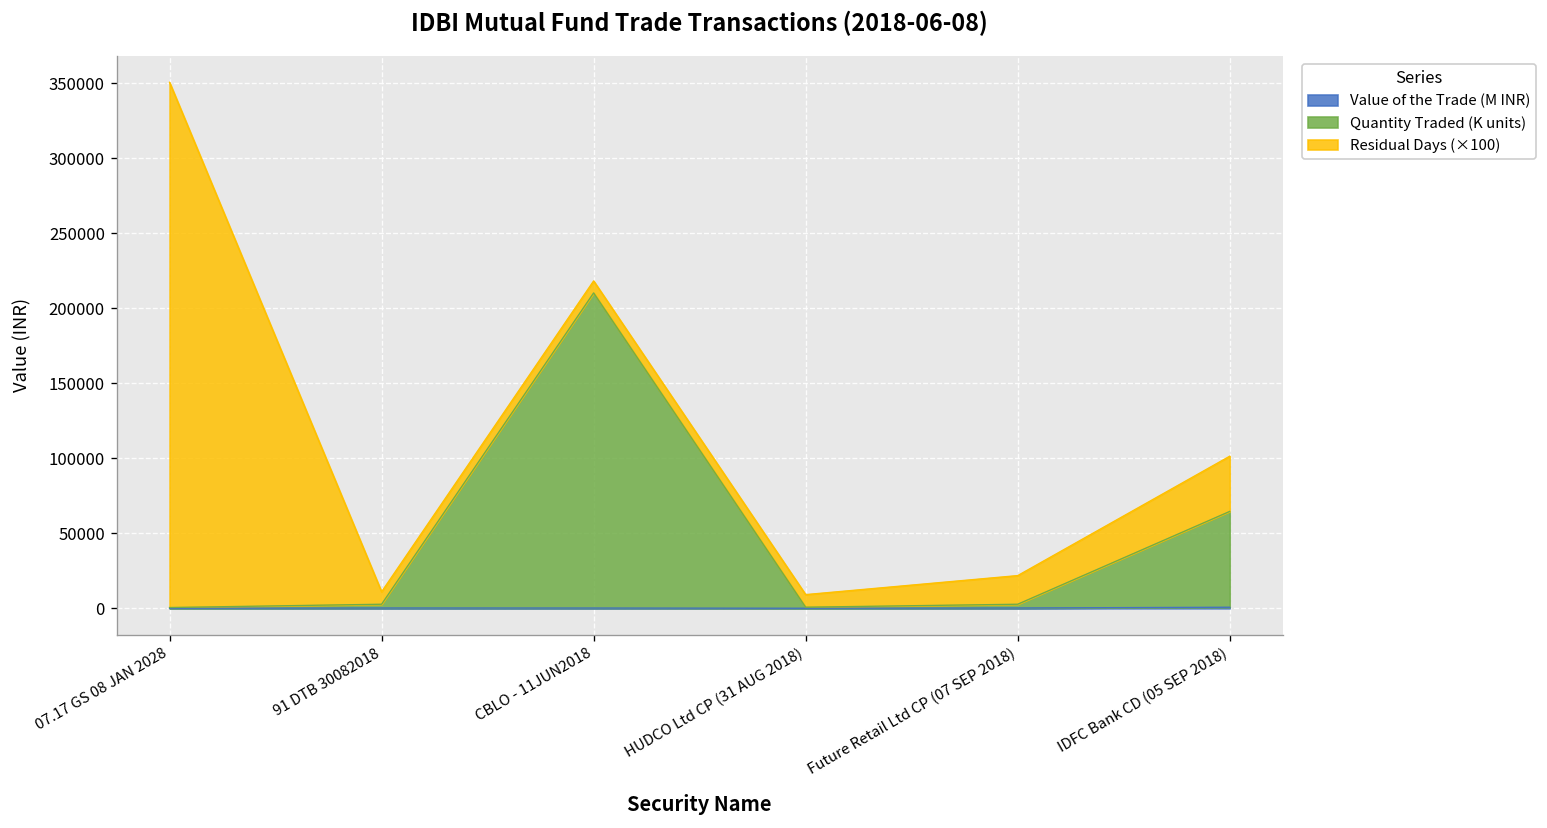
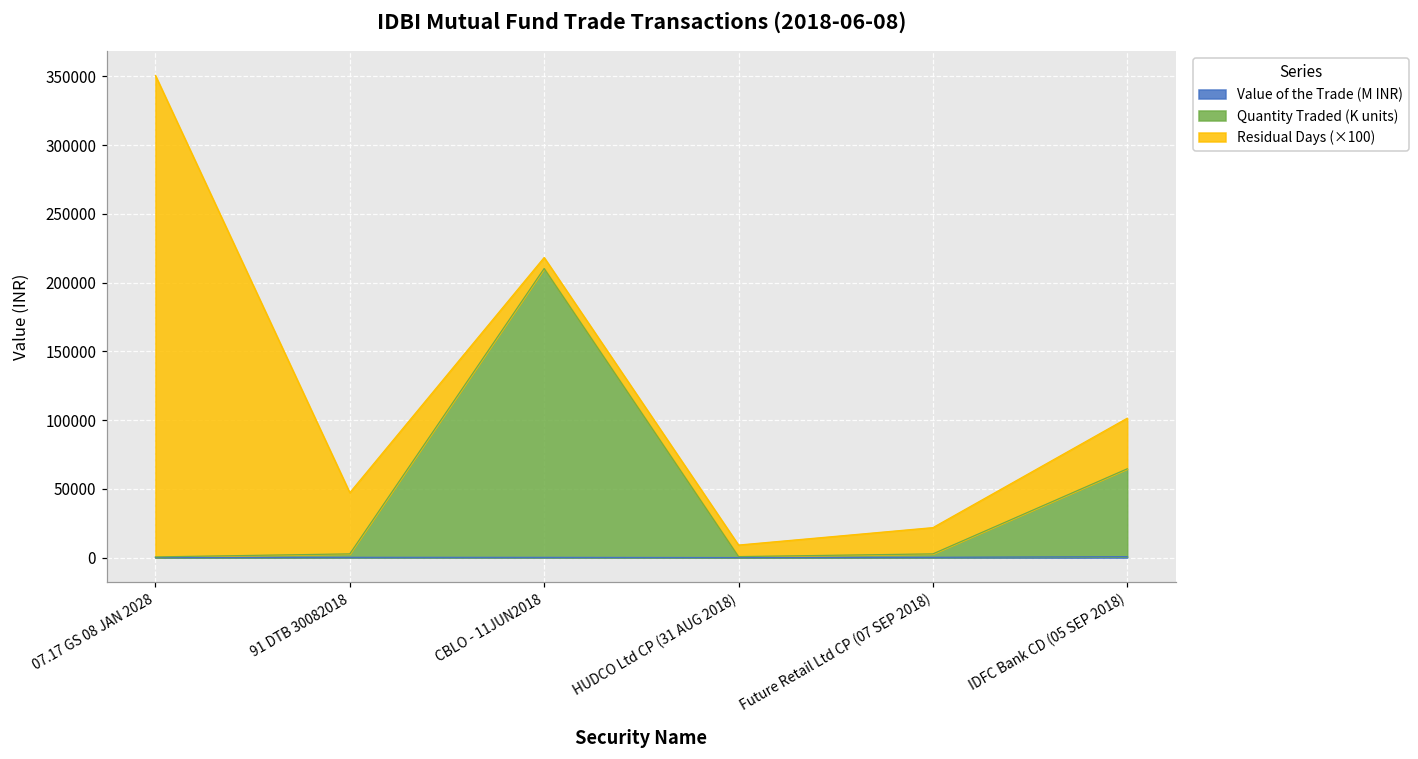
  {
    "Value of the Trade (M INR)": {
      "91 DTB 30082018": 0,
      "CBLO - 11JUN2018": 0,
      "Future Retail Ltd CP (07 SEP 2018)": 0,
      "IDFC Bank CD (05 SEP 2018)": 1000
    },
    "Quantity Traded (K units)": {
      "91 DTB 30082018": 3000,
      "CBLO - 11JUN2018": 210000,
      "Future Retail Ltd CP (07 SEP 2018)": 3000,
      "IDFC Bank CD (05 SEP 2018)": 64000
    },
    "Residual Days (×100)": {
      "07.17 GS 08 JAN 2028": 350000,
-     "91 DTB 30082018": 8000,
+     "91 DTB 30082018": 45000,
      "CBLO - 11JUN2018": 8000,
      "HUDCO Ltd CP (31 AUG 2018)": 8000,
      "Future Retail Ltd CP (07 SEP 2018)": 19000,
      "IDFC Bank CD (05 SEP 2018)": 37000
    }
  }
